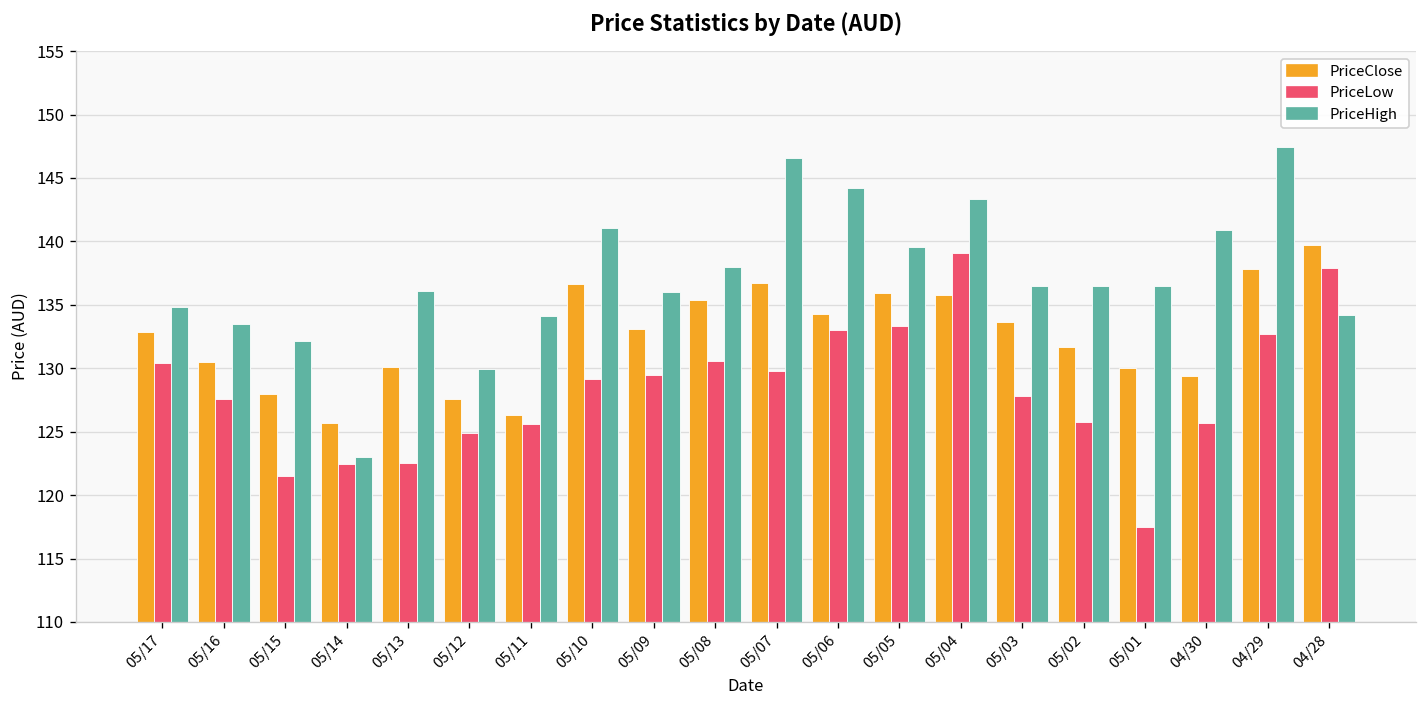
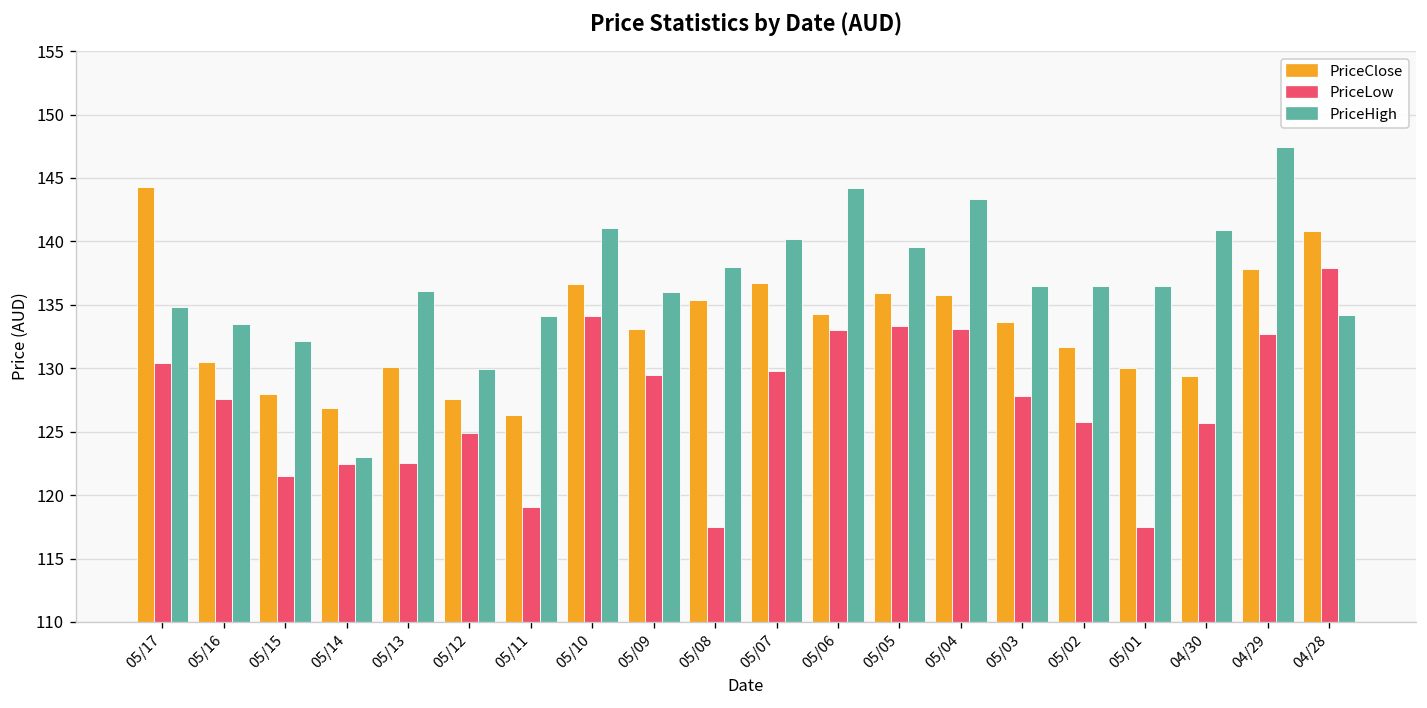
  {
    "PriceClose": {
-     "05/17": 132.9,
+     "05/17": 144.3,
      "05/16": 130.5,
      "05/15": 128.0,
-     "05/14": 125.7,
+     "05/14": 126.9,
      "05/13": 130.1,
      "05/12": 127.6,
      "05/11": 126.3,
      "05/10": 136.7,
      "05/09": 133.1,
      "05/08": 135.4,
      "05/07": 136.7,
      "05/06": 134.3,
      "05/05": 135.9,
      "05/04": 135.8,
      "05/03": 133.6,
      "05/02": 131.7,
      "05/01": 130.0,
      "04/30": 129.4,
      "04/29": 137.8,
-     "04/28": 139.7
+     "04/28": 140.9
    },
    "PriceLow": {
      "05/17": 130.4,
      "05/16": 127.6,
      "05/15": 121.5,
      "05/14": 122.5,
      "05/13": 122.6,
      "05/12": 124.9,
-     "05/11": 125.6,
-     "05/10": 129.2,
+     "05/11": 119.1,
+     "05/10": 134.1,
      "05/09": 129.5,
-     "05/08": 130.6,
+     "05/08": 117.5,
      "05/07": 129.8,
      "05/06": 133.0,
      "05/05": 133.3,
-     "05/04": 139.1,
+     "05/04": 133.1,
      "05/03": 127.8,
      "05/02": 125.8,
      "05/01": 117.5,
      "04/30": 125.7,
      "04/29": 132.7,
      "04/28": 137.9
    },
    "PriceHigh": {
      "05/17": 134.9,
      "05/16": 133.5,
      "05/15": 132.2,
      "05/14": 123.0,
      "05/13": 136.1,
      "05/12": 130.0,
      "05/11": 134.1,
      "05/10": 141.1,
      "05/09": 136.0,
      "05/08": 138.0,
-     "05/07": 146.6,
+     "05/07": 140.2,
      "05/06": 144.2,
      "05/05": 139.5,
      "05/04": 143.3,
      "05/03": 136.5,
      "05/02": 136.5,
      "05/01": 136.5,
      "04/30": 140.9,
      "04/29": 147.5,
      "04/28": 134.2
    }
  }
